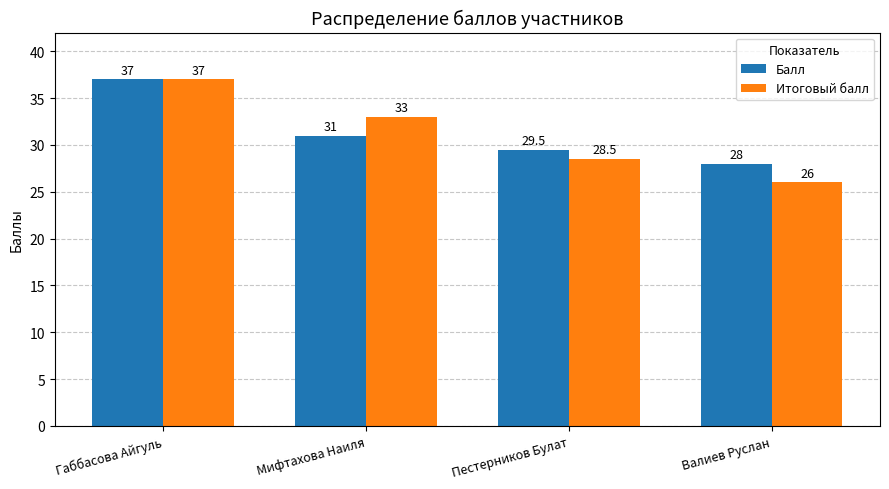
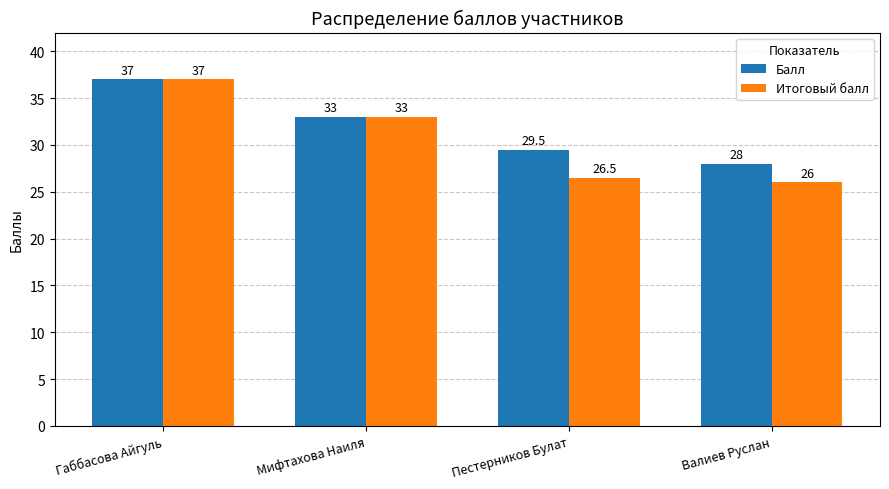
  {
    "Балл": {
      "Габбасова Айгуль": 37,
-     "Мифтахова Наиля": 31,
+     "Мифтахова Наиля": 33,
      "Пестерников Булат": 29.5,
      "Валиев Руслан": 28
    },
    "Итоговый балл": {
      "Габбасова Айгуль": 37,
      "Мифтахова Наиля": 33,
-     "Пестерников Булат": 28.5,
+     "Пестерников Булат": 26.5,
      "Валиев Руслан": 26
    }
  }
